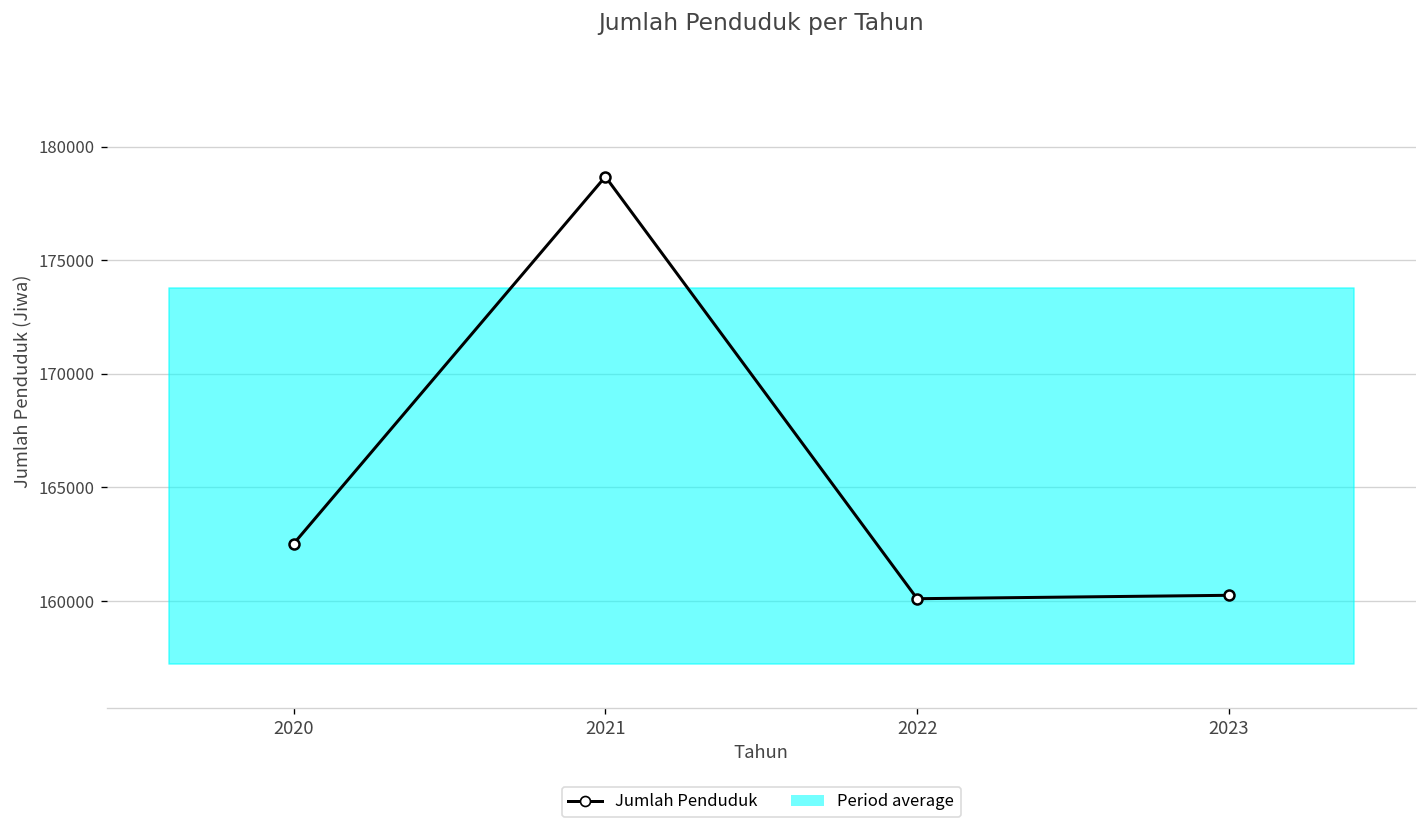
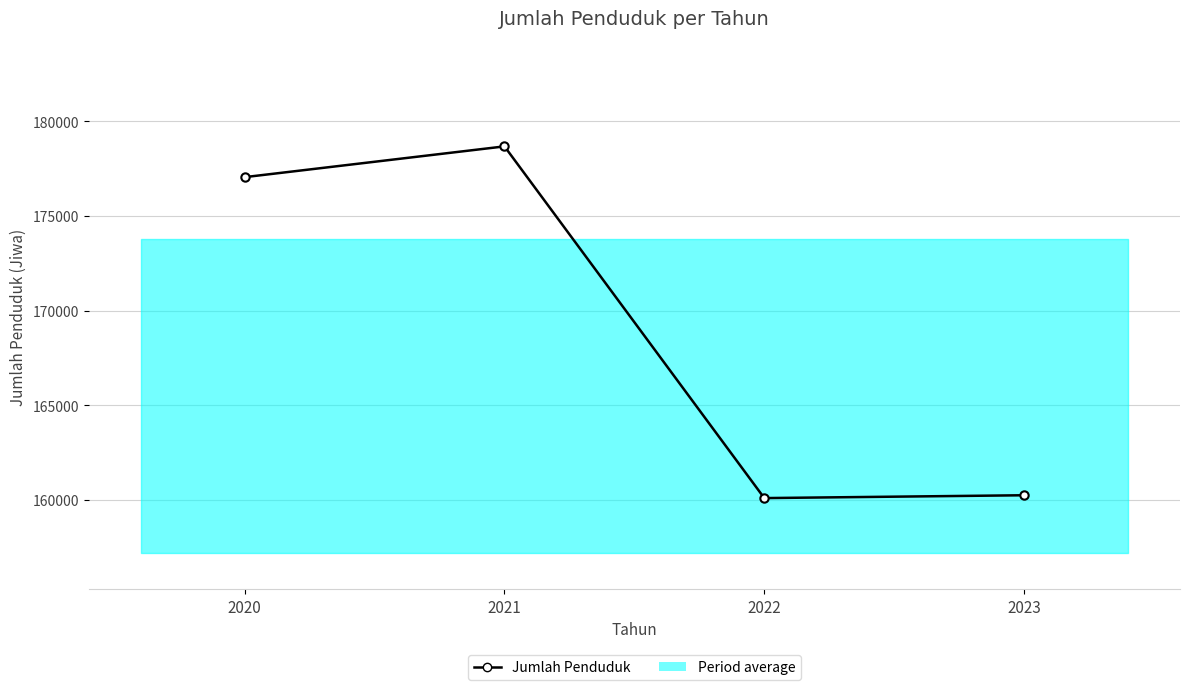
  {
    "Jumlah Penduduk": {
-     "2020": 162500,
+     "2020": 177100,
      "2021": 178700,
      "2022": 160100,
      "2023": 160300
    }
  }
